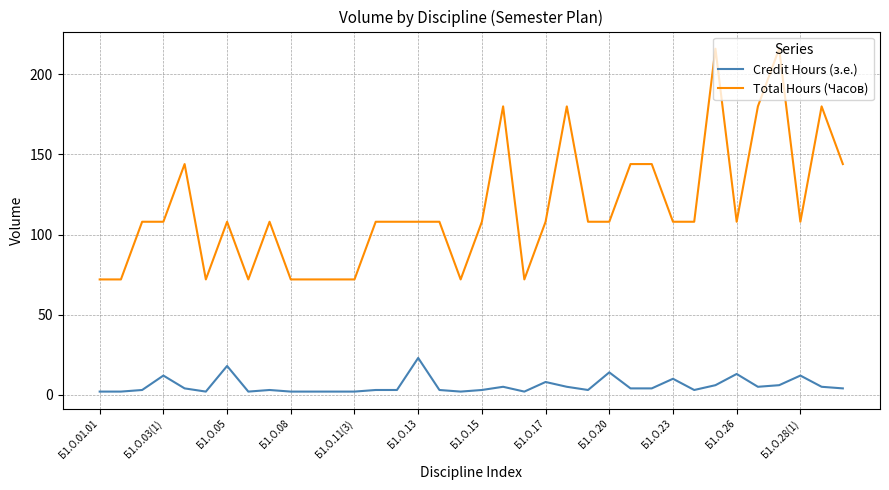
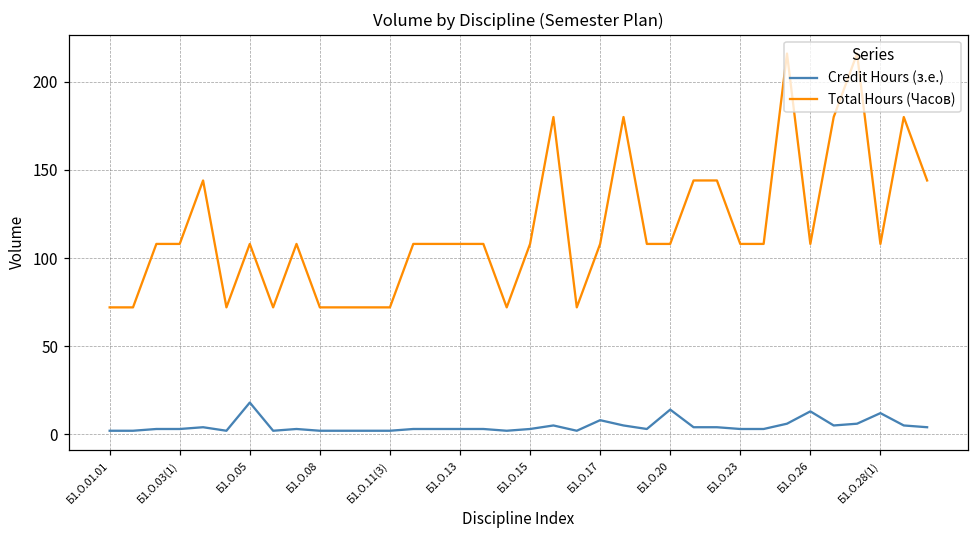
  {
    "Credit Hours (з.е.)": {
      "Б1.О.01.01": 2,
-     "Б1.О.03(1)": 12,
+     "Б1.О.03(1)": 3,
      "Б1.О.05": 18,
      "Б1.О.08": 2,
      "Б1.О.11(3)": 2,
-     "Б1.О.13": 23,
+     "Б1.О.13": 3,
      "Б1.О.15": 3,
      "Б1.О.17": 8,
      "Б1.О.20": 14,
-     "Б1.О.23": 10,
+     "Б1.О.23": 3,
      "Б1.О.26": 13,
      "Б1.О.28(1)": 12
    },
    "Total Hours (Часов)": {
      "Б1.О.01.01": 72,
      "Б1.О.03(1)": 108,
      "Б1.О.05": 108,
      "Б1.О.08": 72,
      "Б1.О.11(3)": 72,
      "Б1.О.13": 108,
      "Б1.О.15": 108,
      "Б1.О.17": 108,
      "Б1.О.20": 108,
      "Б1.О.23": 108,
      "Б1.О.26": 108,
      "Б1.О.28(1)": 108
    }
  }
